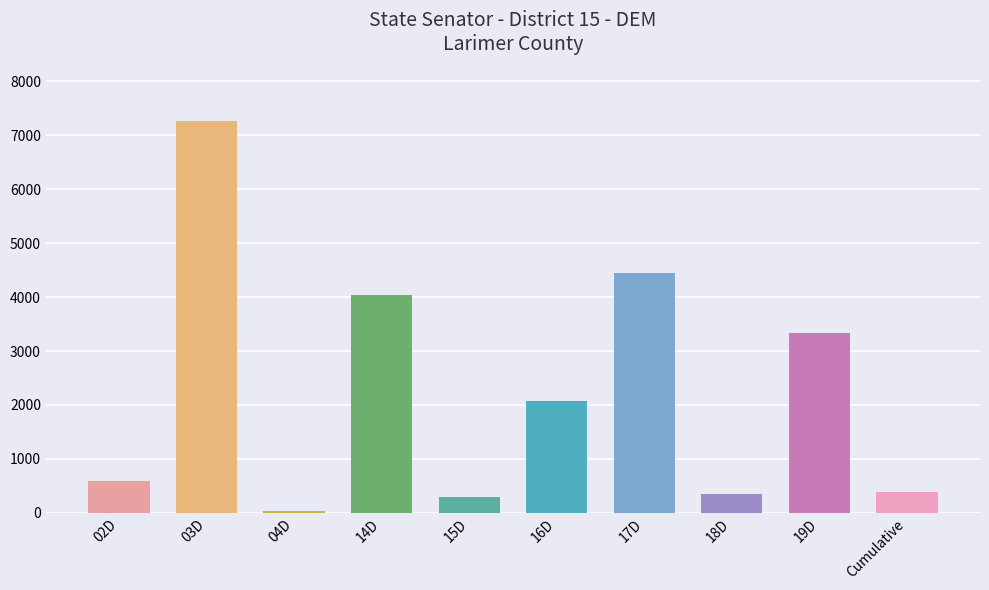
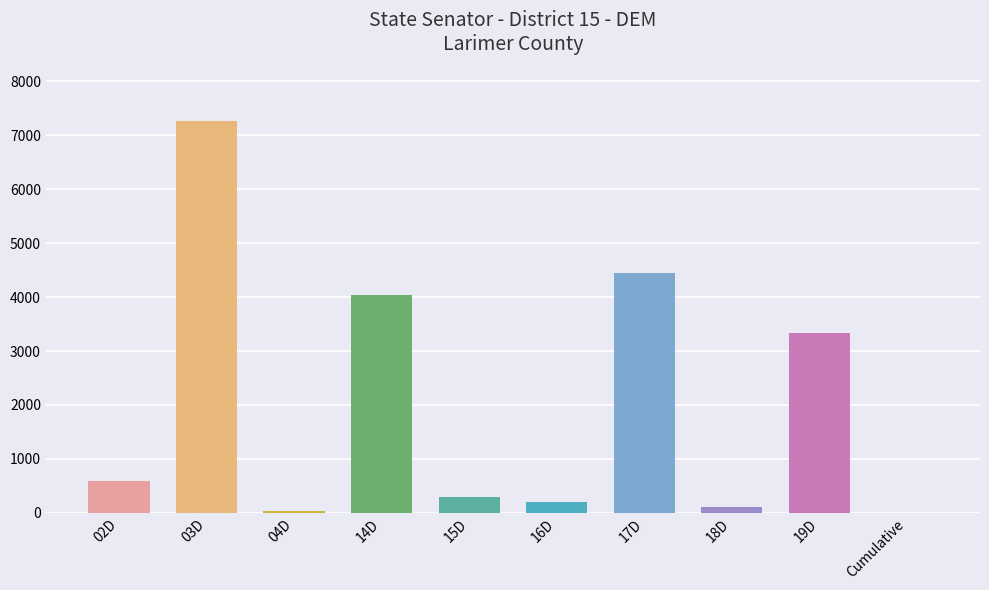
  {
    "02D": 600,
    "03D": 7300,
    "14D": 4000,
    "15D": 300,
-   "16D": 2100,
+   "16D": 200,
    "17D": 4500,
-   "18D": 300,
+   "18D": 100,
    "19D": 3300,
-   "Cumulative": 400
+   "Cumulative": 0
  }
